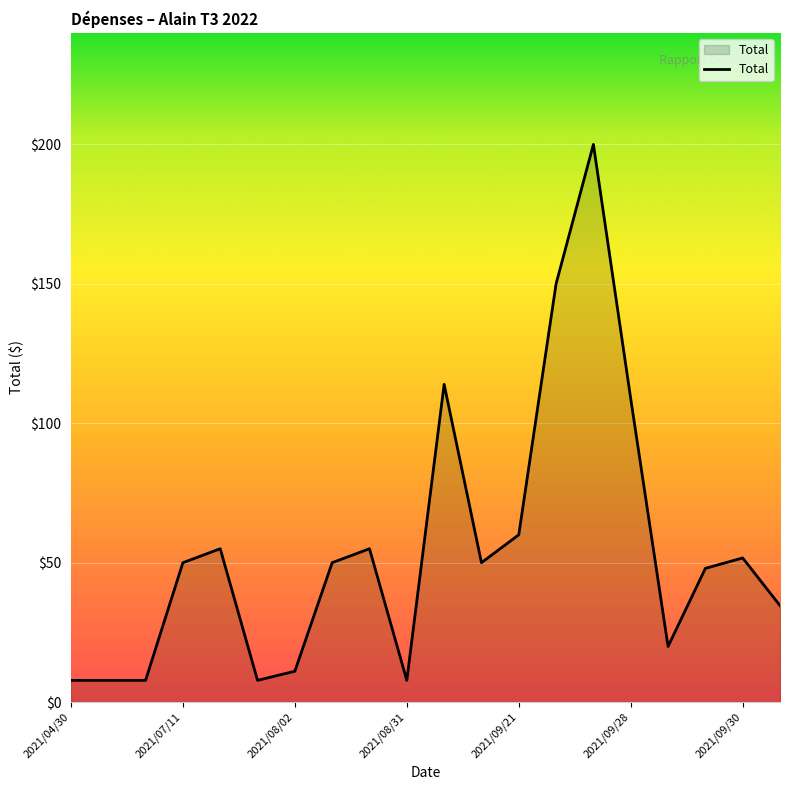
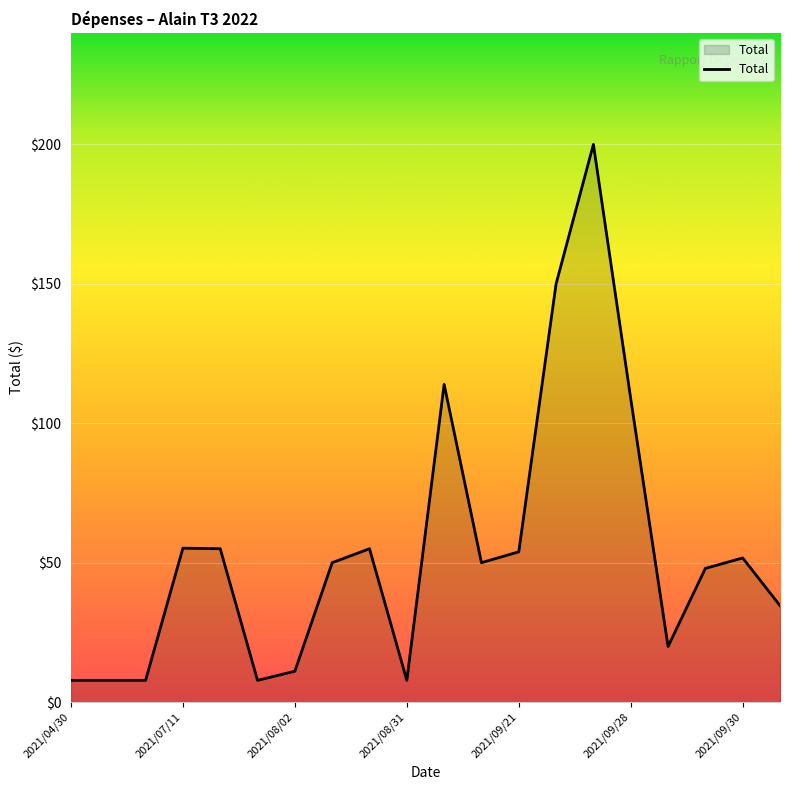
  {
    "2021/04/30": "$8",
-   "2021/07/11": "$50",
+   "2021/07/11": "$55",
    "2021/08/02": "$11",
    "2021/08/31": "$8",
-   "2021/09/21": "$60",
+   "2021/09/21": "$54",
    "2021/09/28": "$109"
  }
